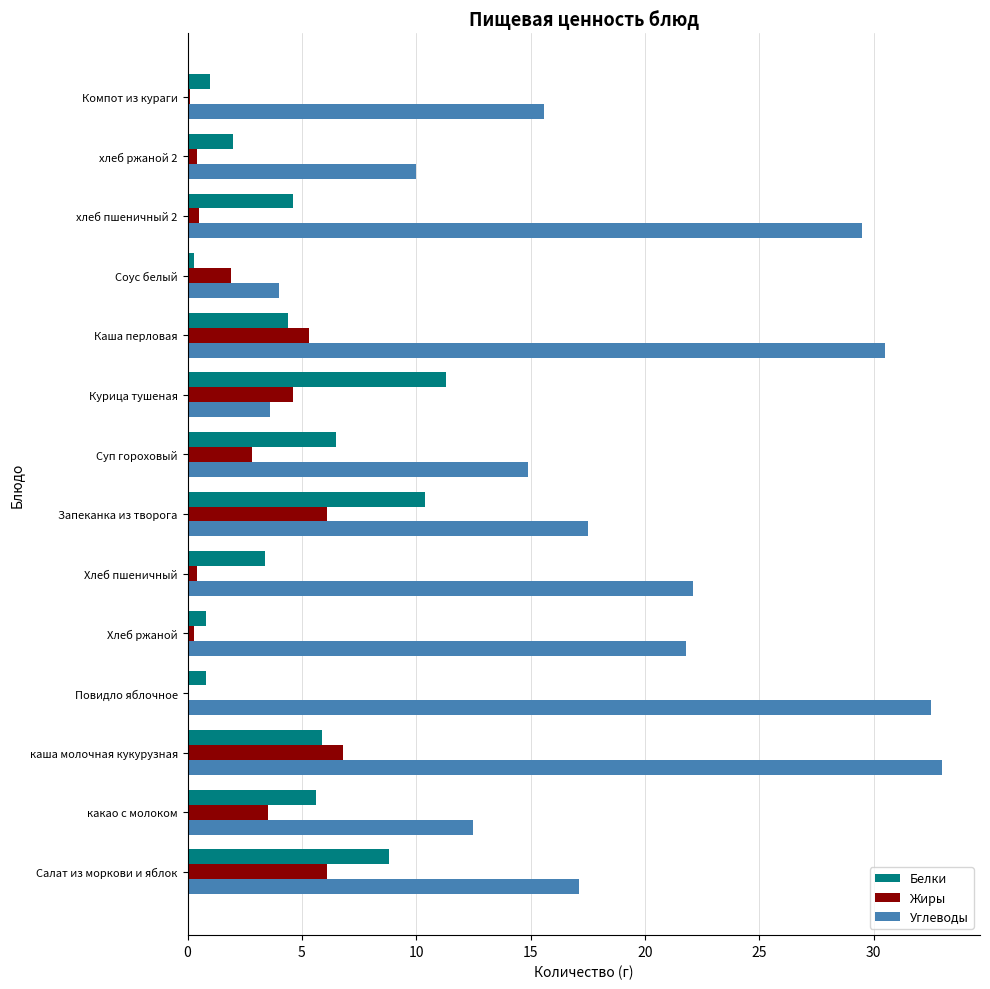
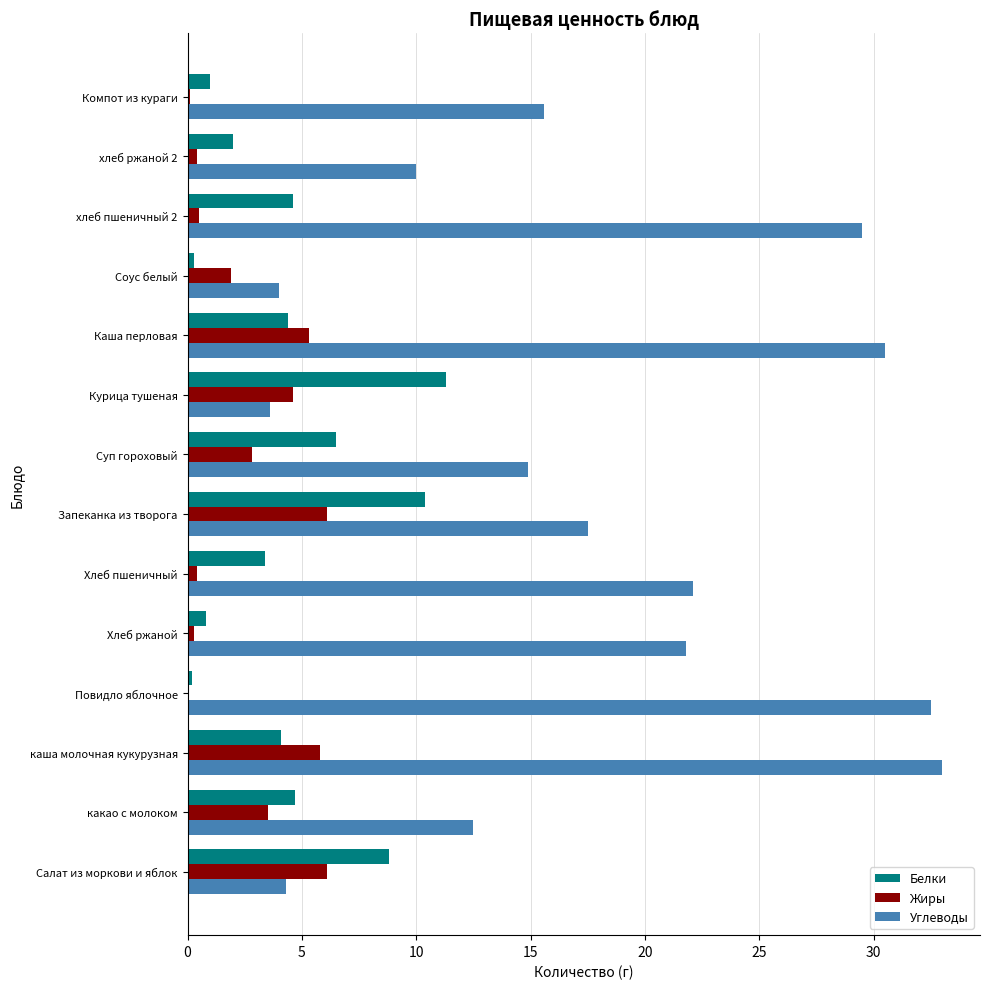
  {
    "Белки": {
      "Компот из кураги": 1.0,
      "хлеб ржаной 2": 2.0,
      "хлеб пшеничный 2": 4.6,
      "Соус белый": 0.3,
      "Каша перловая": 4.4,
      "Курица тушеная": 11.3,
      "Суп гороховый": 6.5,
      "Запеканка из творога": 10.4,
      "Хлеб пшеничный": 3.4,
      "Хлеб ржаной": 0.8,
-     "Повидло яблочное": 0.8,
-     "каша молочная кукурузная": 5.9,
-     "какао с молоком": 5.6,
+     "Повидло яблочное": 0.2,
+     "каша молочная кукурузная": 4.1,
+     "какао с молоком": 4.7,
      "Салат из моркови и яблок": 8.8
    },
    "Жиры": {
      "хлеб ржаной 2": 0.4,
      "хлеб пшеничный 2": 0.5,
      "Соус белый": 1.9,
      "Каша перловая": 5.3,
      "Курица тушеная": 4.6,
      "Суп гороховый": 2.8,
      "Запеканка из творога": 6.1,
      "Хлеб пшеничный": 0.4,
      "Хлеб ржаной": 0.3,
      "Повидло яблочное": 0.0,
-     "каша молочная кукурузная": 6.8,
+     "каша молочная кукурузная": 5.8,
      "какао с молоком": 3.5,
      "Салат из моркови и яблок": 6.1
    },
    "Углеводы": {
      "Компот из кураги": 15.6,
      "хлеб ржаной 2": 10.0,
      "хлеб пшеничный 2": 29.5,
      "Соус белый": 4.0,
      "Каша перловая": 30.5,
      "Курица тушеная": 3.6,
      "Суп гороховый": 14.9,
      "Запеканка из творога": 17.5,
      "Хлеб пшеничный": 22.1,
      "Хлеб ржаной": 21.8,
      "Повидло яблочное": 32.5,
      "каша молочная кукурузная": 33.0,
      "какао с молоком": 12.5,
-     "Салат из моркови и яблок": 17.1
+     "Салат из моркови и яблок": 4.3
    }
  }
